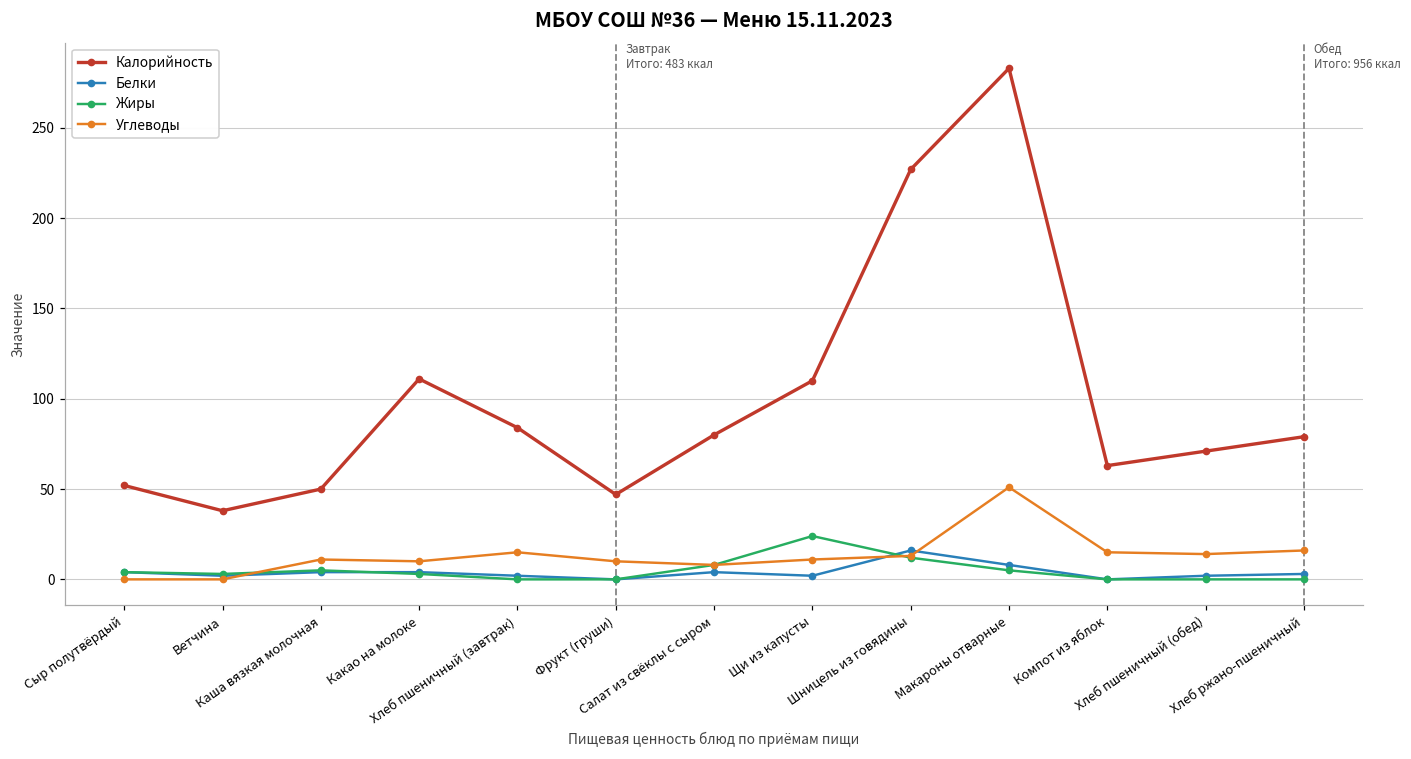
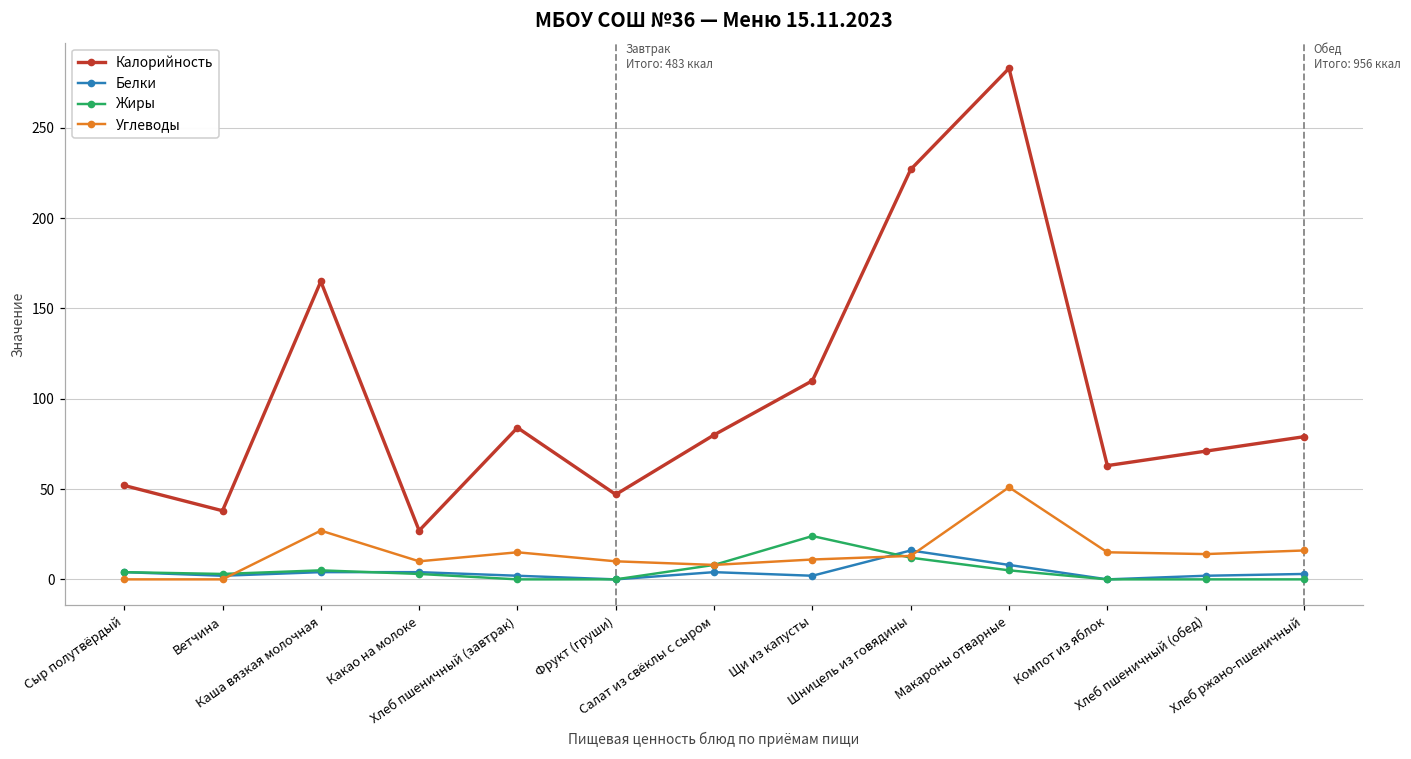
  {
    "Калорийность": {
      "Сыр полутвёрдый": 52,
      "Ветчина": 38,
-     "Каша вязкая молочная": 50,
-     "Какао на молоке": 111,
+     "Каша вязкая молочная": 165,
+     "Какао на молоке": 27,
      "Хлеб пшеничный (завтрак)": 84,
      "Фрукт (груши)": 47,
      "Салат из свёклы с сыром": 80,
      "Щи из капусты": 110,
      "Шницель из говядины": 227,
      "Макароны отварные": 283,
      "Компот из яблок": 63,
      "Хлеб пшеничный (обед)": 71,
      "Хлеб ржано-пшеничный": 79
    },
    "Белки": {
      "Хлеб пшеничный (завтрак)": 2,
      "Салат из свёклы с сыром": 4,
      "Щи из капусты": 2,
      "Шницель из говядины": 16,
      "Макароны отварные": 8,
      "Хлеб пшеничный (обед)": 2,
      "Хлеб ржано-пшеничный": 3
    },
    "Жиры": {
      "Хлеб пшеничный (завтрак)": 0,
      "Щи из капусты": 24,
      "Макароны отварные": 5,
      "Хлеб пшеничный (обед)": 0,
      "Хлеб ржано-пшеничный": 0
    },
    "Углеводы": {
      "Сыр полутвёрдый": 0,
      "Ветчина": 0,
-     "Каша вязкая молочная": 11,
+     "Каша вязкая молочная": 27,
      "Какао на молоке": 10,
      "Хлеб пшеничный (завтрак)": 15,
      "Фрукт (груши)": 10,
      "Щи из капусты": 11,
      "Макароны отварные": 51,
      "Компот из яблок": 15,
      "Хлеб пшеничный (обед)": 14,
      "Хлеб ржано-пшеничный": 16
    }
  }
